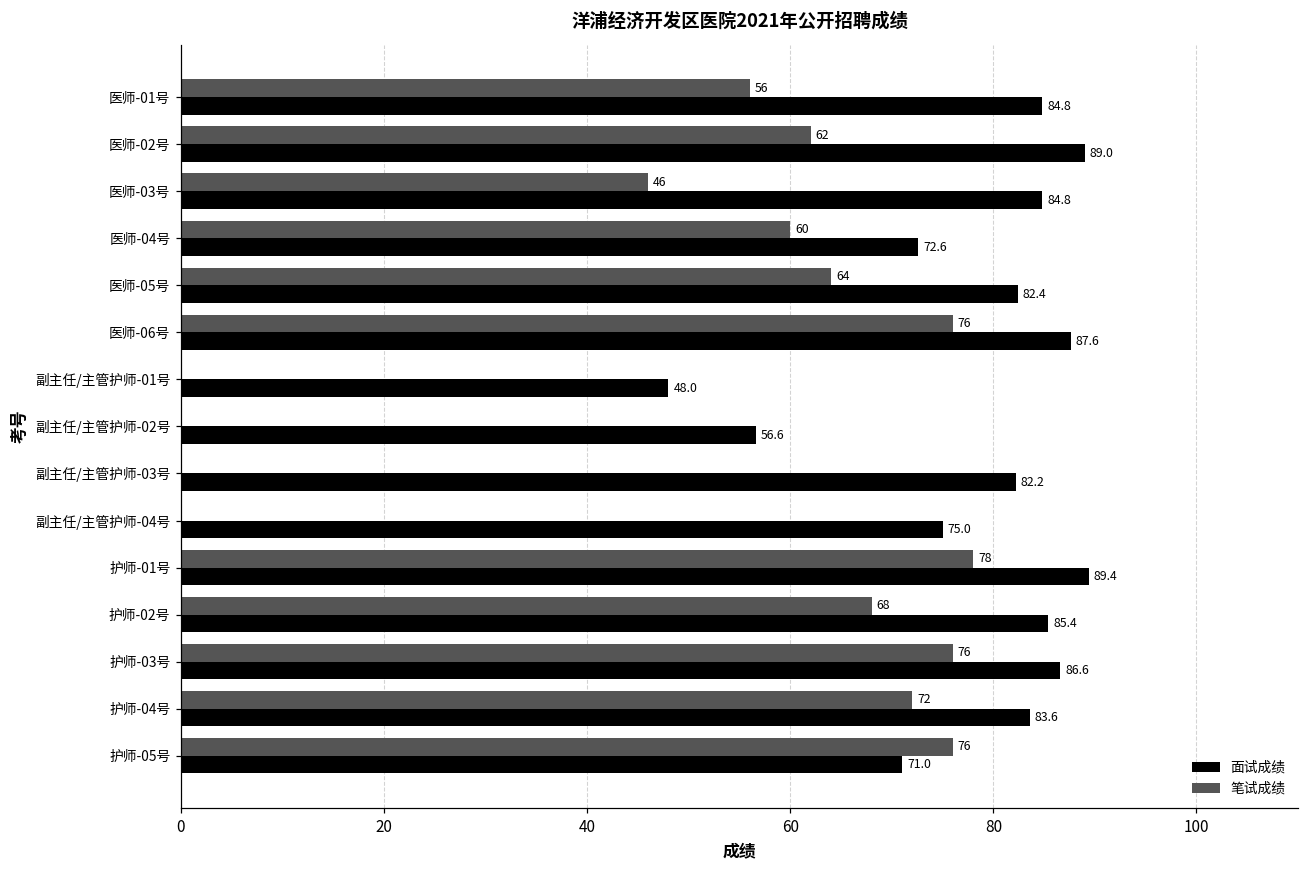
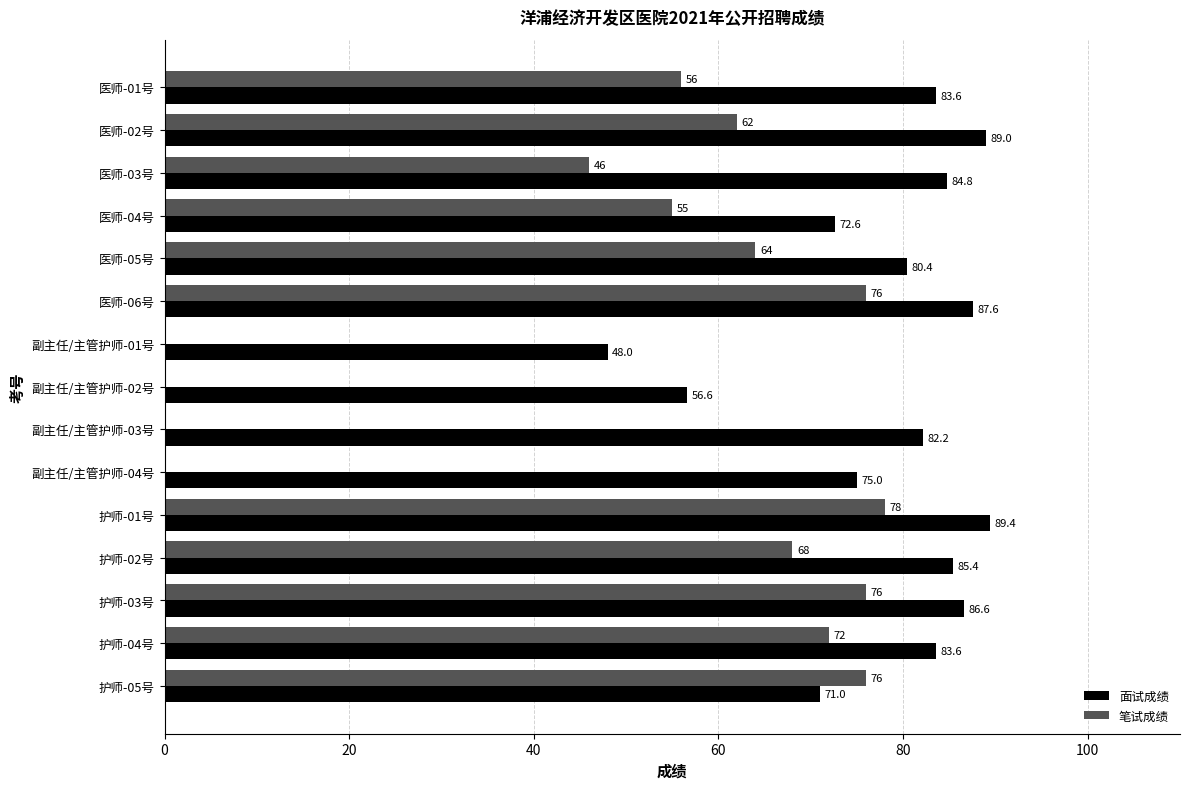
  {
    "面试成绩": {
-     "医师-01号": 84.8,
+     "医师-01号": 83.6,
      "医师-02号": 89.0,
      "医师-03号": 84.8,
      "医师-04号": 72.6,
-     "医师-05号": 82.4,
+     "医师-05号": 80.4,
      "医师-06号": 87.6,
      "副主任/主管护师-01号": 48.0,
      "副主任/主管护师-02号": 56.6,
      "副主任/主管护师-03号": 82.2,
      "副主任/主管护师-04号": 75.0,
      "护师-01号": 89.4,
      "护师-02号": 85.4,
      "护师-03号": 86.6,
      "护师-04号": 83.6,
      "护师-05号": 71.0
    },
    "笔试成绩": {
      "医师-01号": 56,
      "医师-02号": 62,
      "医师-03号": 46,
-     "医师-04号": 60,
+     "医师-04号": 55,
      "医师-05号": 64,
      "医师-06号": 76,
      "护师-01号": 78,
      "护师-02号": 68,
      "护师-03号": 76,
      "护师-04号": 72,
      "护师-05号": 76
    }
  }
